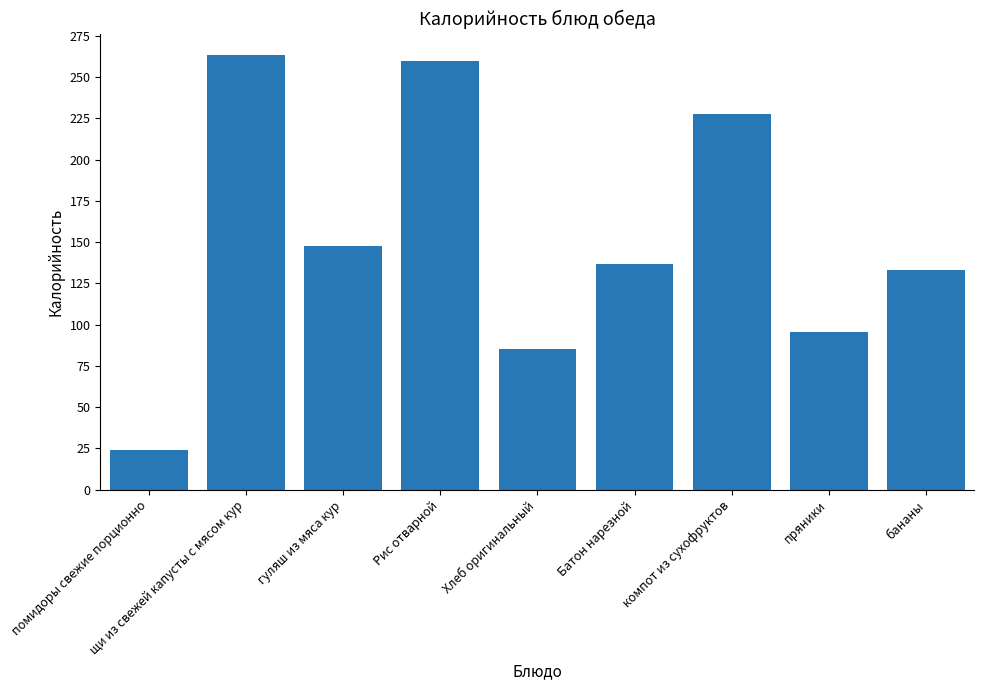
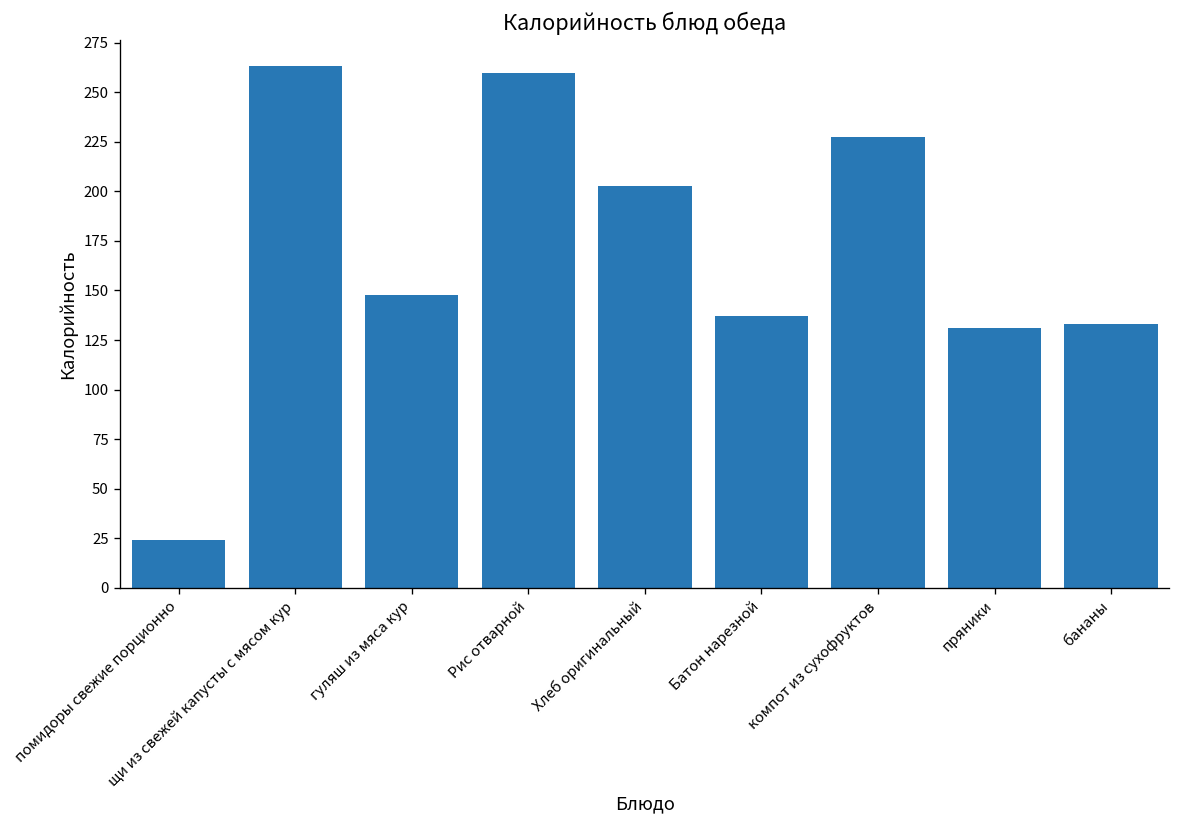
  {
    "помидоры свежие порционно": 24,
    "щи из свежей капусты с мясом кур": 263,
    "гуляш из мяса кур": 148,
    "Рис отварной": 260,
-   "Хлеб оригинальный": 85,
+   "Хлеб оригинальный": 203,
    "Батон нарезной": 137,
    "компот из сухофруктов": 227,
-   "пряники": 95,
+   "пряники": 131,
    "бананы": 133
  }
